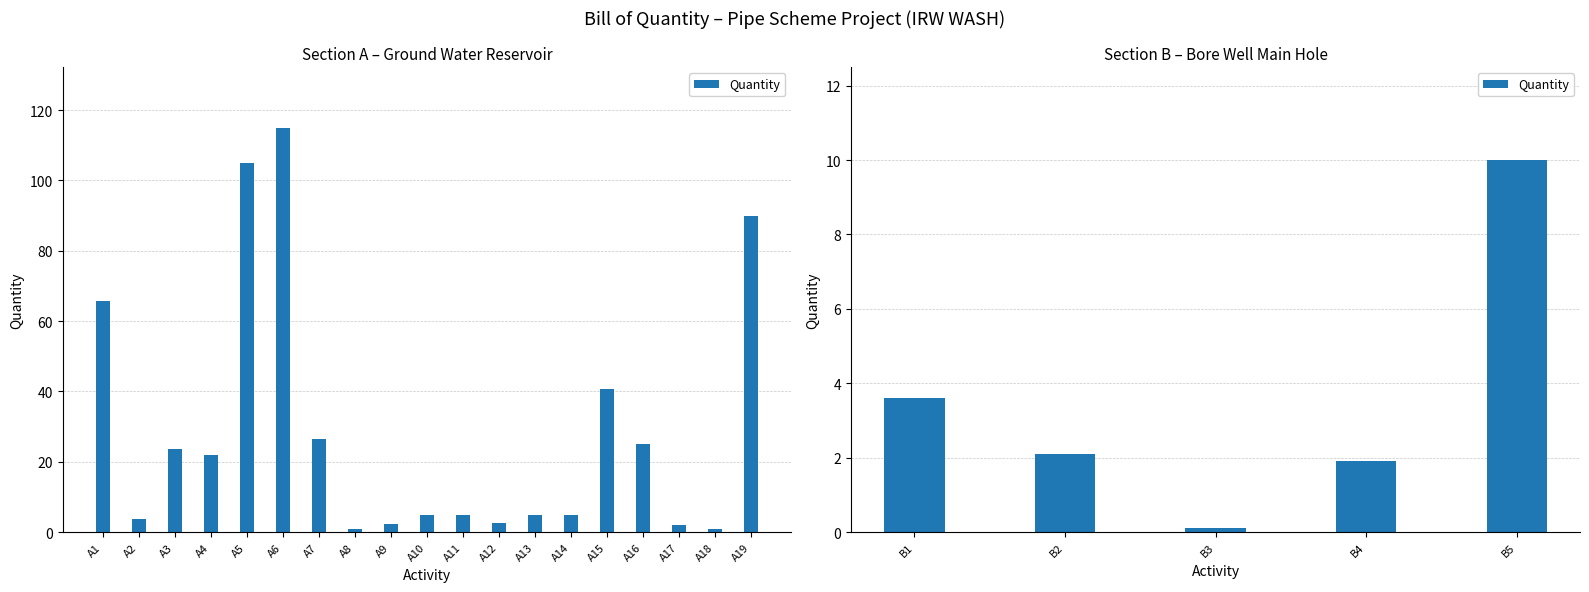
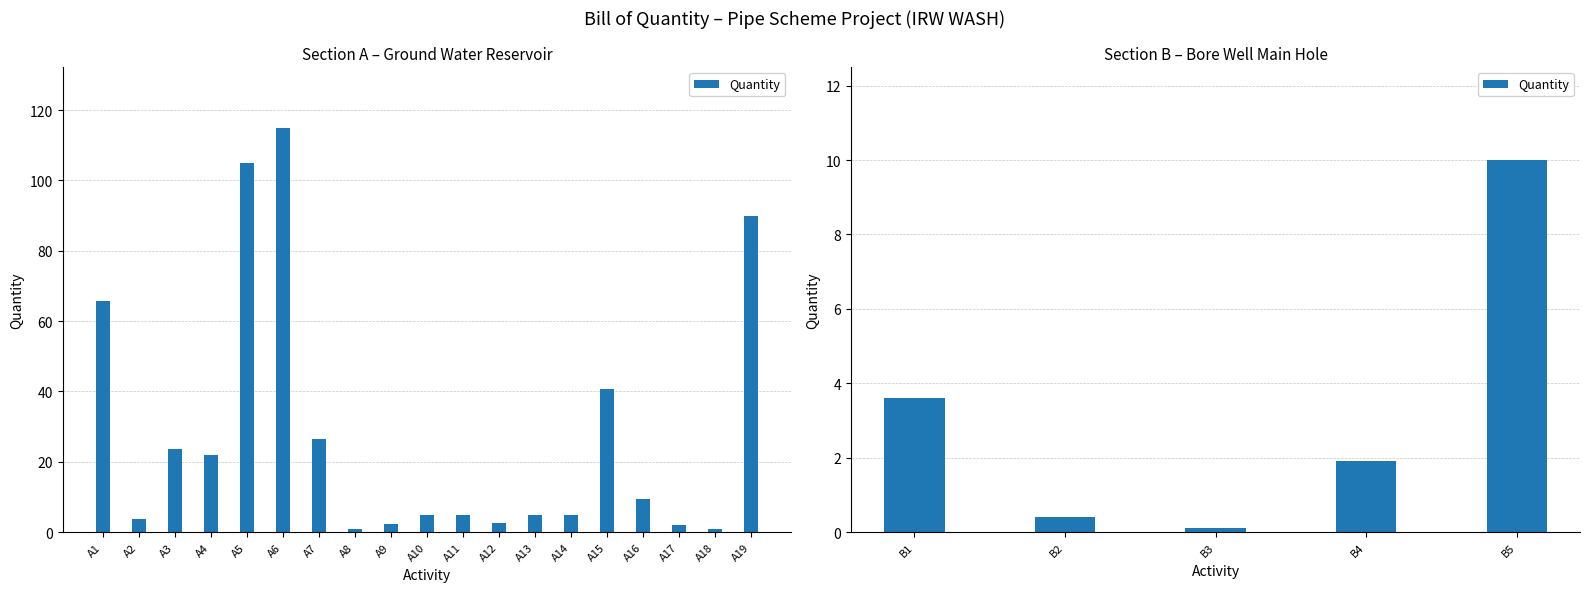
  {
    "Section A – Ground Water Reservoir": {
      "A1": 66,
      "A2": 4,
      "A3": 24,
      "A4": 22,
      "A5": 105,
      "A6": 115,
      "A7": 27,
      "A8": 1,
      "A9": 2,
      "A10": 5,
      "A11": 5,
      "A12": 3,
      "A13": 5,
      "A14": 5,
      "A15": 41,
-     "A16": 25,
+     "A16": 10,
      "A17": 2,
      "A18": 1,
      "A19": 90
    },
    "Section B – Bore Well Main Hole": {
      "B1": 3.6,
-     "B2": 2.1,
+     "B2": 0.4,
      "B3": 0.1,
      "B4": 1.9,
      "B5": 10.0
    }
  }
